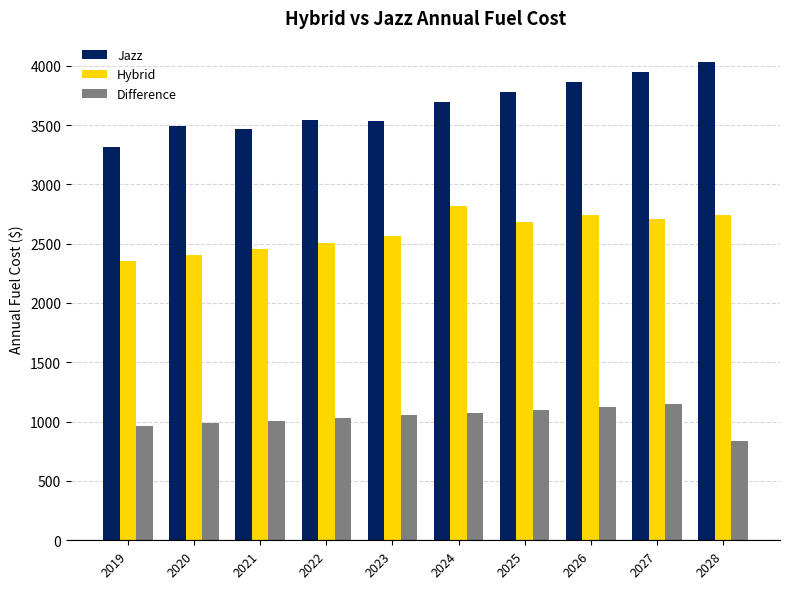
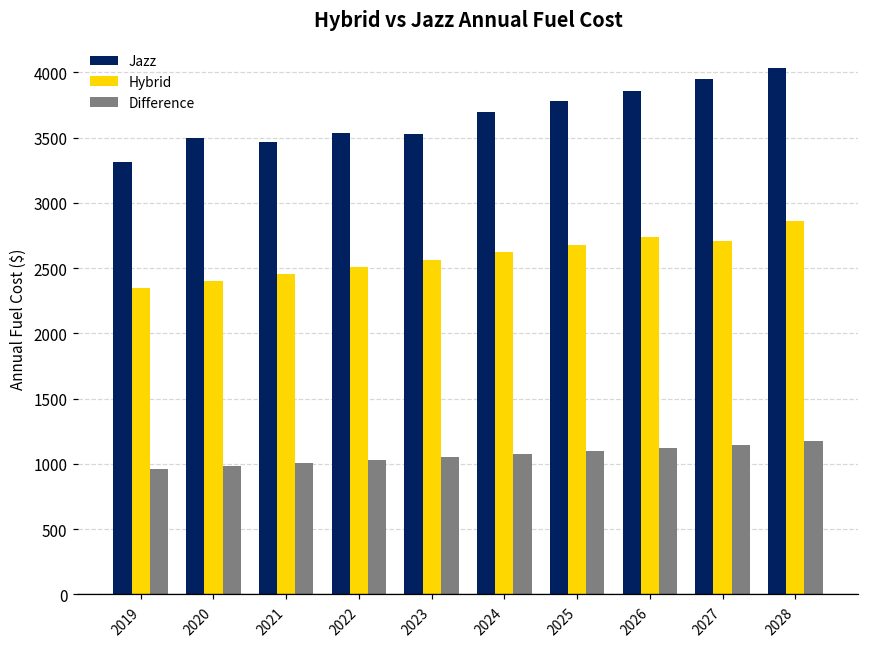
  {
    "Jazz": {
      "2019": 3320,
      "2020": 3490,
      "2021": 3460,
      "2022": 3540,
      "2023": 3530,
      "2024": 3700,
      "2025": 3780,
      "2026": 3860,
      "2027": 3950,
      "2028": 4030
    },
    "Hybrid": {
      "2019": 2350,
      "2020": 2400,
      "2021": 2460,
      "2022": 2510,
      "2023": 2560,
-     "2024": 2820,
+     "2024": 2620,
      "2025": 2680,
      "2026": 2740,
      "2027": 2710,
-     "2028": 2740
+     "2028": 2860
    },
    "Difference": {
      "2019": 960,
      "2020": 990,
      "2021": 1010,
      "2022": 1030,
      "2023": 1050,
      "2024": 1080,
      "2025": 1100,
      "2026": 1120,
      "2027": 1150,
-     "2028": 840
+     "2028": 1170
    }
  }
